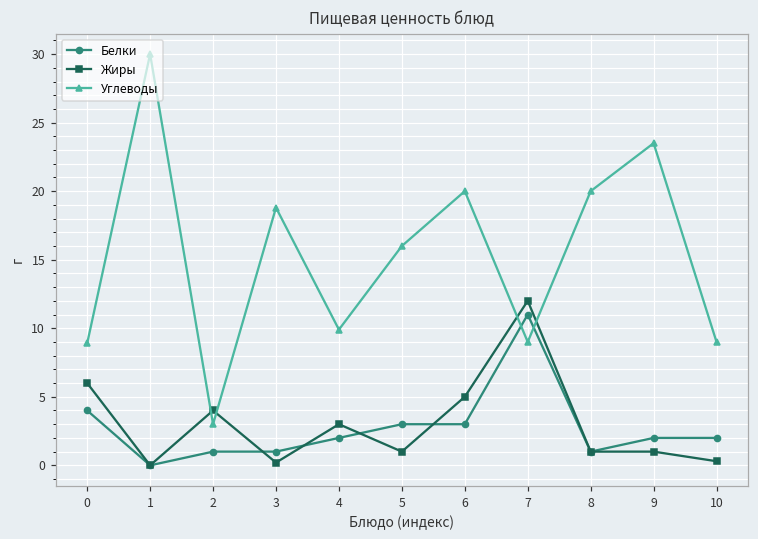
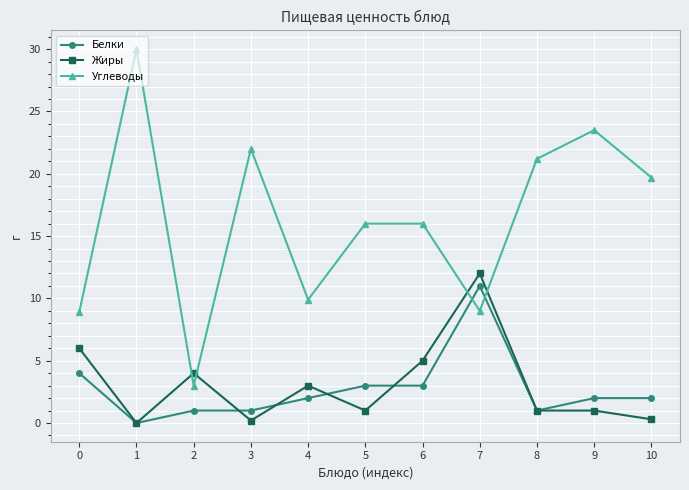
  {
    "Углеводы": {
      "0": 8.9,
      "2": 3.0,
-     "3": 18.8,
+     "3": 22.0,
      "4": 9.9,
      "5": 16.0,
-     "6": 20,
+     "6": 16,
      "7": 9.0,
-     "8": 20.0,
+     "8": 21.2,
      "9": 23.5,
-     "10": 9.0
+     "10": 19.7
    }
  }
